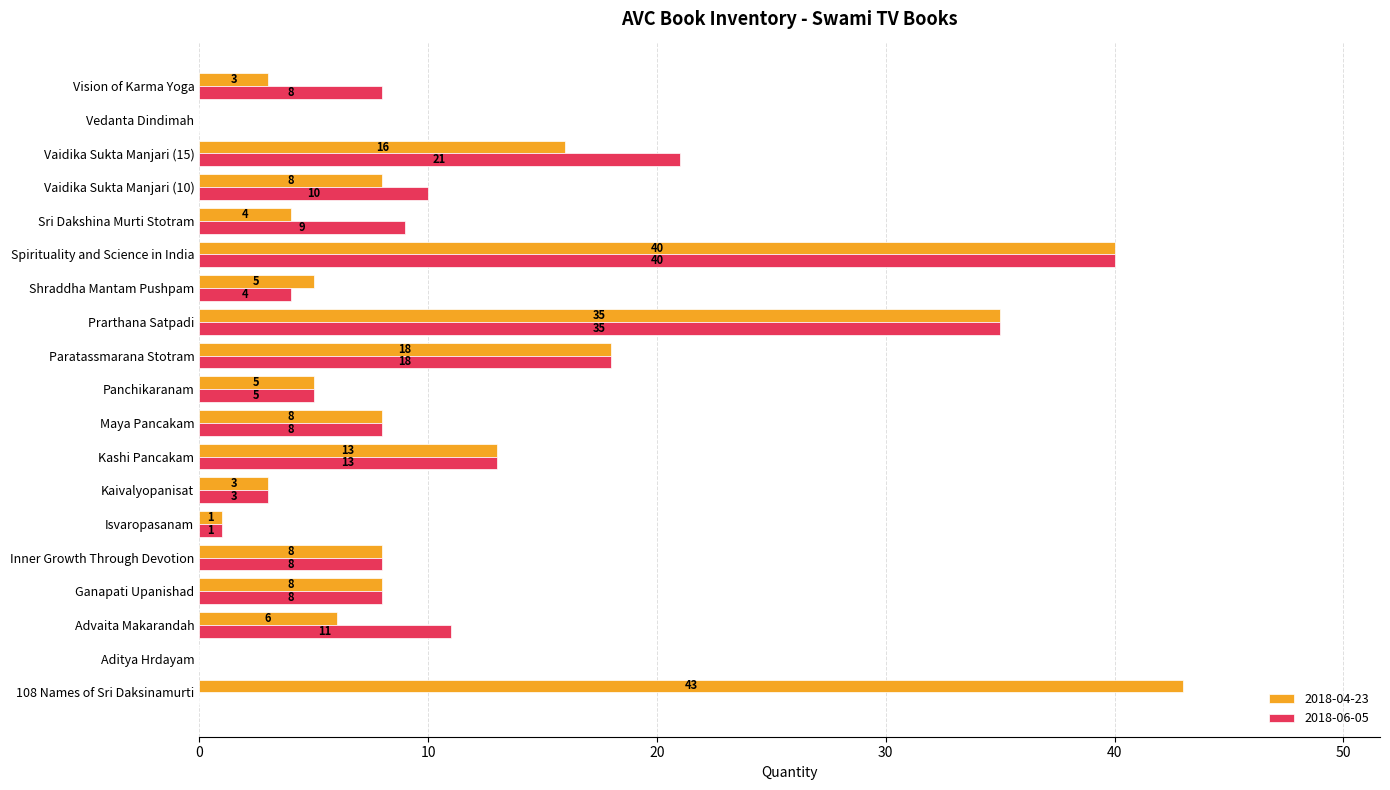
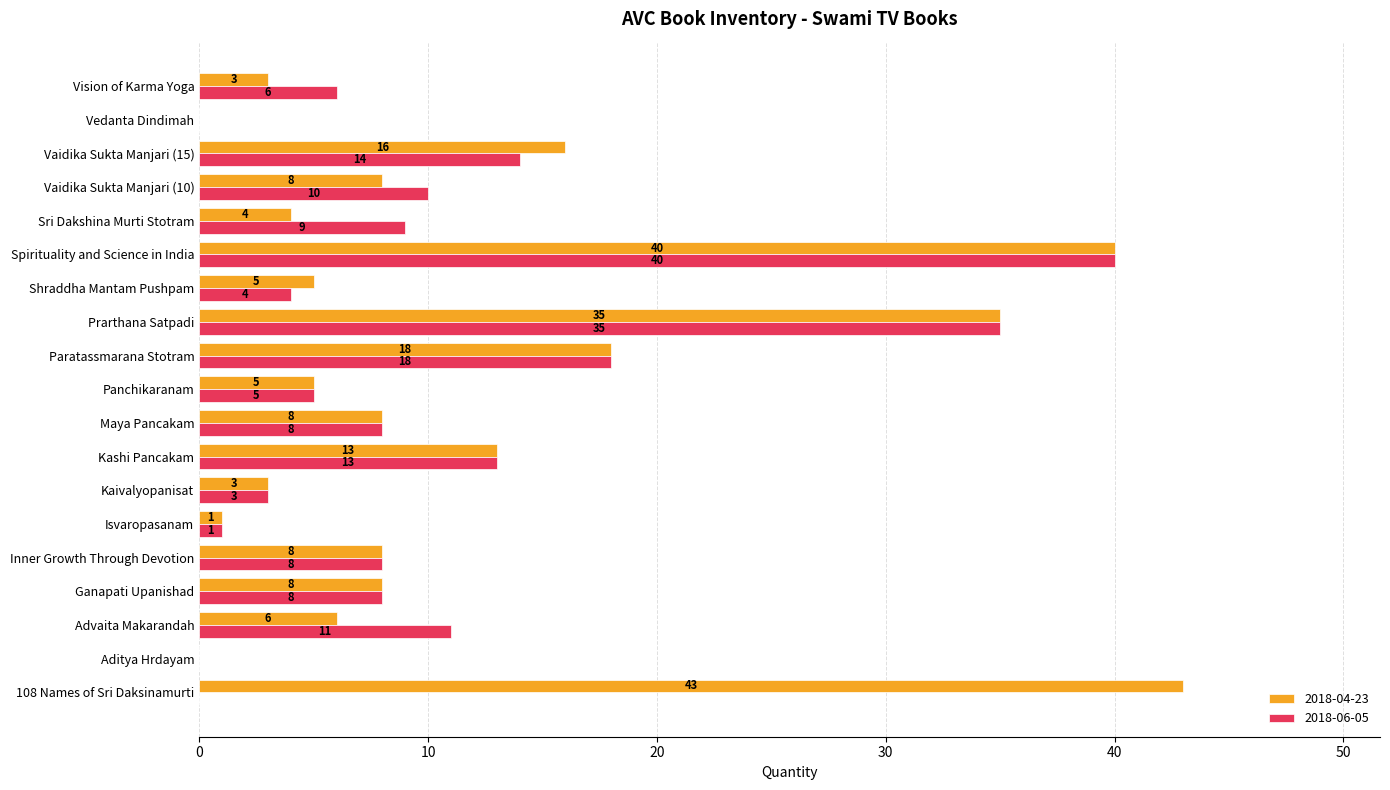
  {
    "2018-04-23": {
      "Vision of Karma Yoga": 3,
      "Vaidika Sukta Manjari (15)": 16,
      "Vaidika Sukta Manjari (10)": 8,
      "Sri Dakshina Murti Stotram": 4,
      "Spirituality and Science in India": 40,
      "Shraddha Mantam Pushpam": 5,
      "Prarthana Satpadi": 35,
      "Paratassmarana Stotram": 18,
      "Panchikaranam": 5,
      "Maya Pancakam": 8,
      "Kashi Pancakam": 13,
      "Kaivalyopanisat": 3,
      "Isvaropasanam": 1,
      "Inner Growth Through Devotion": 8,
      "Ganapati Upanishad": 8,
      "Advaita Makarandah": 6,
      "108 Names of Sri Daksinamurti": 43
    },
    "2018-06-05": {
-     "Vision of Karma Yoga": 8,
-     "Vaidika Sukta Manjari (15)": 21,
+     "Vision of Karma Yoga": 6,
+     "Vaidika Sukta Manjari (15)": 14,
      "Vaidika Sukta Manjari (10)": 10,
      "Sri Dakshina Murti Stotram": 9,
      "Spirituality and Science in India": 40,
      "Shraddha Mantam Pushpam": 4,
      "Prarthana Satpadi": 35,
      "Paratassmarana Stotram": 18,
      "Panchikaranam": 5,
      "Maya Pancakam": 8,
      "Kashi Pancakam": 13,
      "Kaivalyopanisat": 3,
      "Isvaropasanam": 1,
      "Inner Growth Through Devotion": 8,
      "Ganapati Upanishad": 8,
      "Advaita Makarandah": 11
    }
  }
